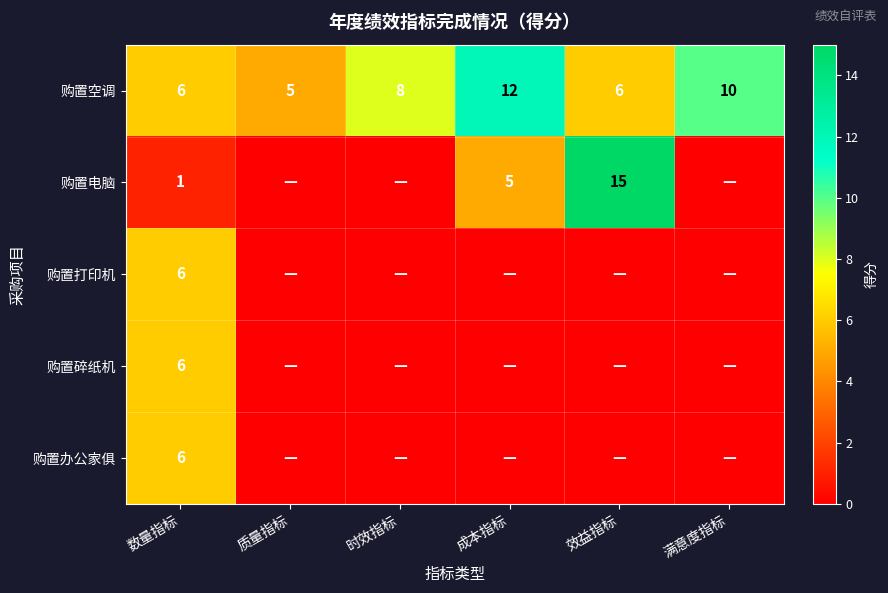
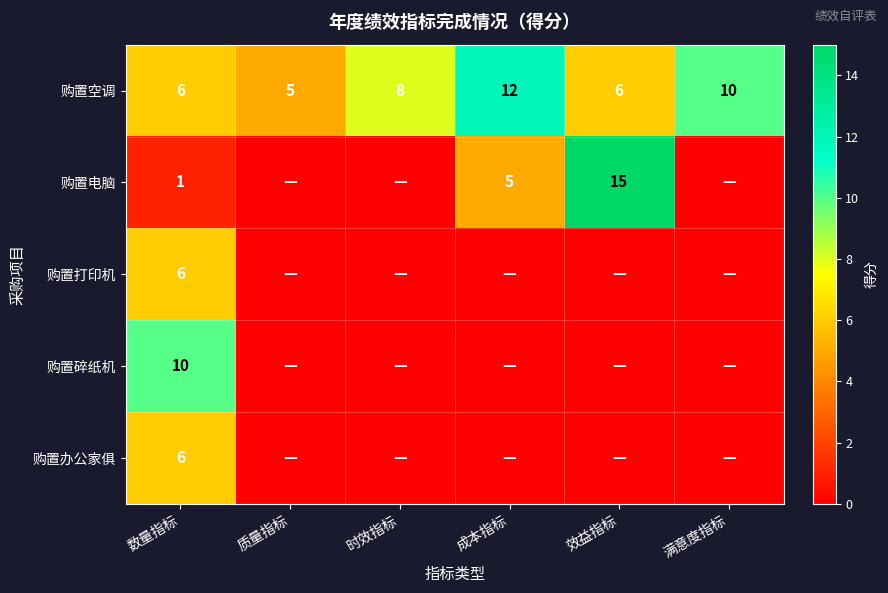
  {
    "购置空调": {
      "数量指标": 6,
      "质量指标": 5,
      "时效指标": 8,
      "成本指标": 12,
      "效益指标": 6,
      "满意度指标": 10
    },
    "购置电脑": {
      "数量指标": 1,
      "成本指标": 5,
      "效益指标": 15
    },
    "购置打印机": {
      "数量指标": 6
    },
    "购置碎纸机": {
-     "数量指标": 6
+     "数量指标": 10
    },
    "购置办公家俱": {
      "数量指标": 6
    }
  }
